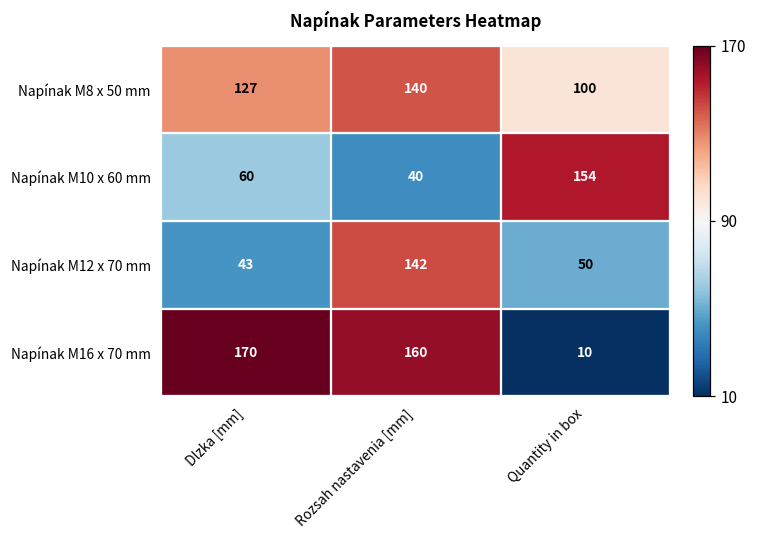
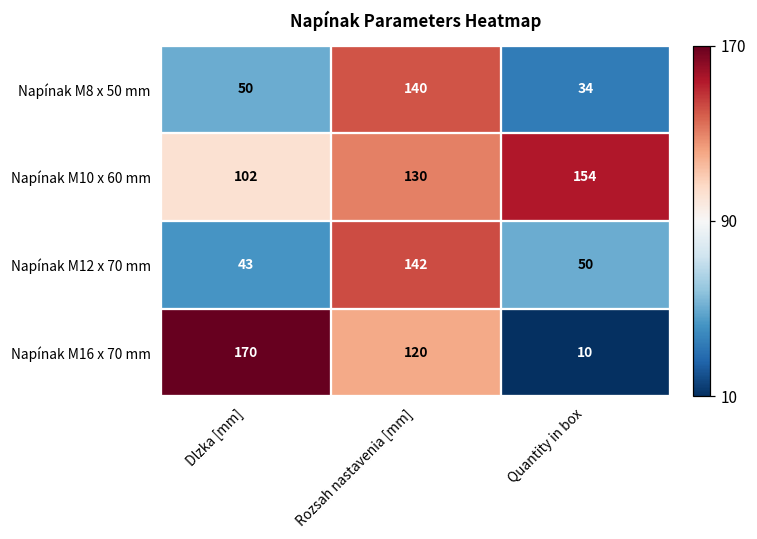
  {
    "Napínak M8 x 50 mm": {
-     "Dlzka [mm]": 127,
+     "Dlzka [mm]": 50,
      "Rozsah nastavenia [mm]": 140,
-     "Quantity in box": 100
+     "Quantity in box": 34
    },
    "Napínak M10 x 60 mm": {
-     "Dlzka [mm]": 60,
-     "Rozsah nastavenia [mm]": 40,
+     "Dlzka [mm]": 102,
+     "Rozsah nastavenia [mm]": 130,
      "Quantity in box": 154
    },
    "Napínak M12 x 70 mm": {
      "Dlzka [mm]": 43,
      "Rozsah nastavenia [mm]": 142,
      "Quantity in box": 50
    },
    "Napínak M16 x 70 mm": {
      "Dlzka [mm]": 170,
-     "Rozsah nastavenia [mm]": 160,
+     "Rozsah nastavenia [mm]": 120,
      "Quantity in box": 10
    }
  }
